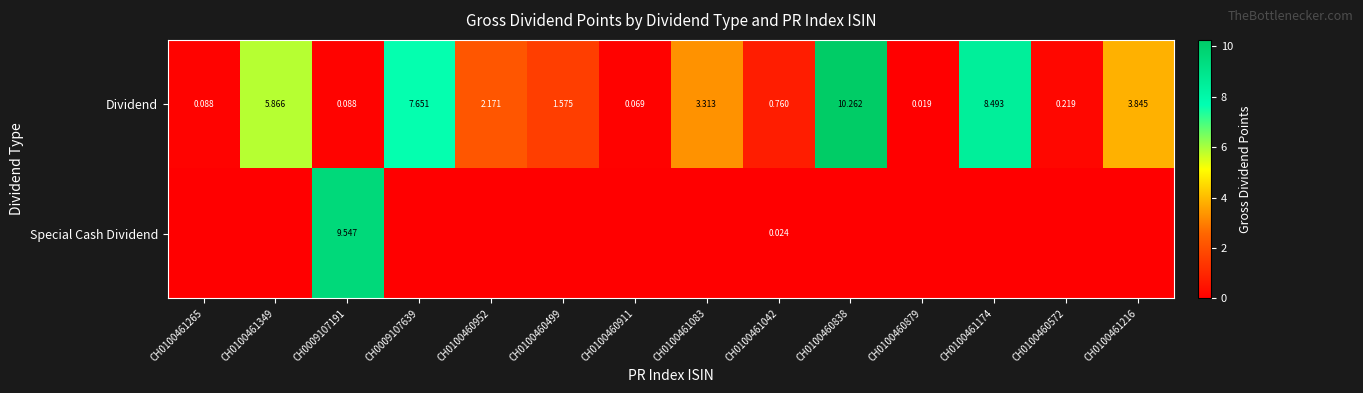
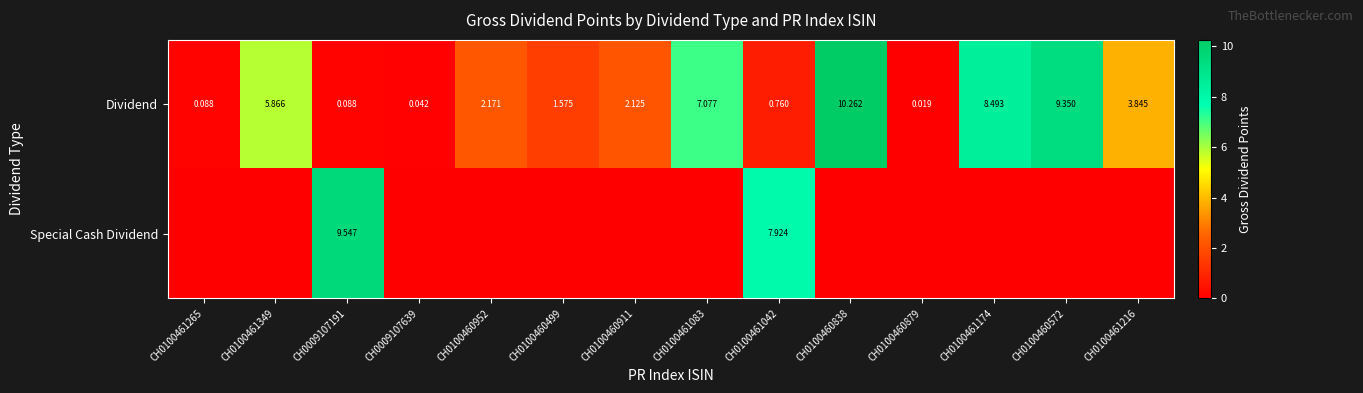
  {
    "Dividend": {
      "CH0100461265": 0.088,
      "CH0100461349": 5.866,
      "CH0009107191": 0.088,
-     "CH0009107639": 7.651,
+     "CH0009107639": 0.042,
      "CH0100460952": 2.171,
      "CH0100460499": 1.575,
-     "CH0100460911": 0.069,
-     "CH0100461083": 3.313,
+     "CH0100460911": 2.125,
+     "CH0100461083": 7.077,
      "CH0100461042": 0.760,
      "CH0100460838": 10.262,
      "CH0100460879": 0.019,
      "CH0100461174": 8.493,
-     "CH0100460572": 0.219,
+     "CH0100460572": 9.350,
      "CH0100461216": 3.845
    },
    "Special Cash Dividend": {
      "CH0009107191": 9.547,
-     "CH0100461042": 0.024
+     "CH0100461042": 7.924
    }
  }
